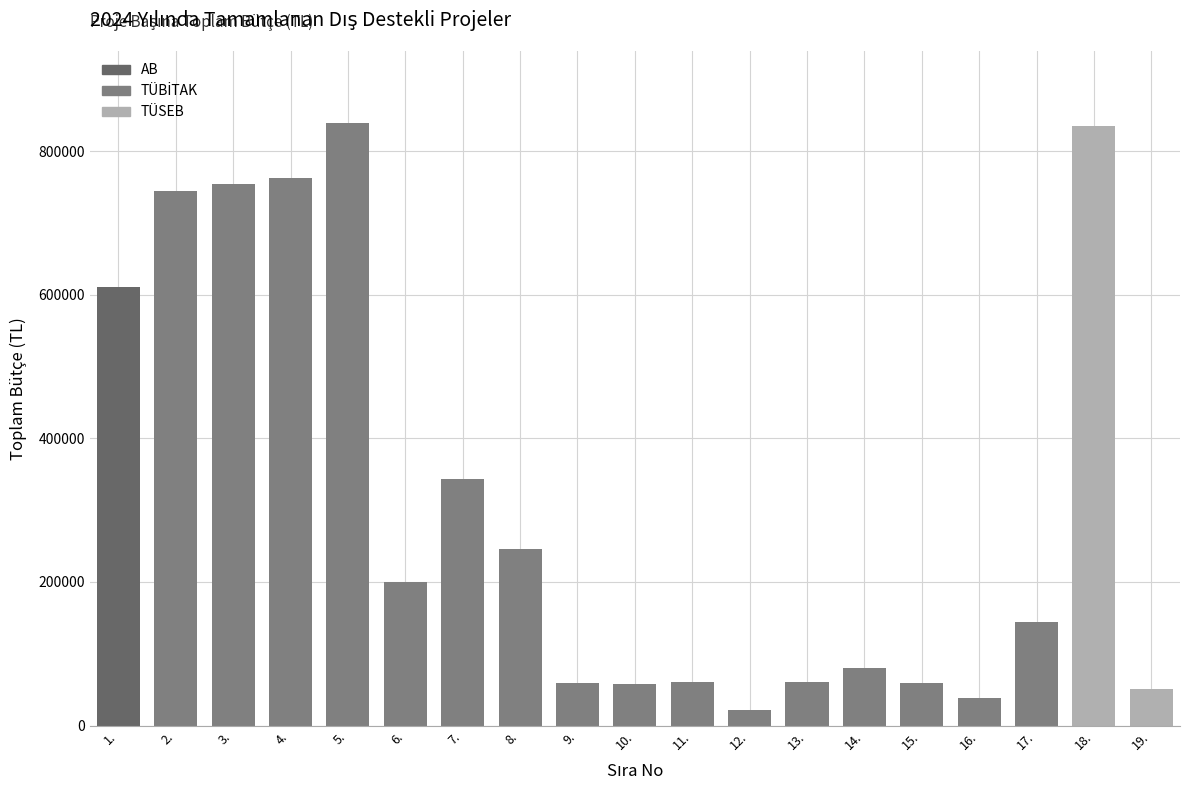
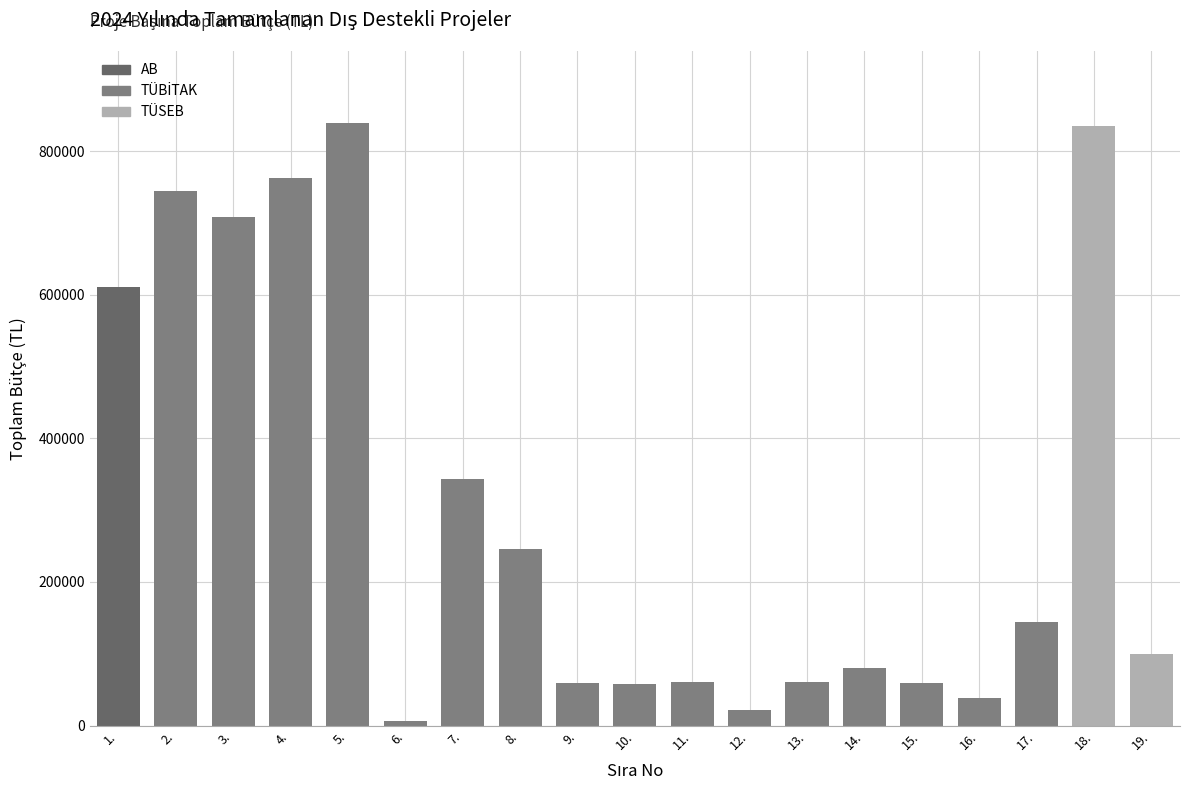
  {
    "1.": 610000,
    "2.": 740000,
-   "3.": 750000,
+   "3.": 710000,
    "4.": 760000,
    "5.": 840000,
-   "6.": 200000,
+   "6.": 10000,
    "7.": 340000,
    "8.": 250000,
    "9.": 60000,
    "10.": 60000,
    "11.": 60000,
    "12.": 20000,
    "13.": 60000,
    "14.": 80000,
    "15.": 60000,
    "16.": 40000,
    "17.": 140000,
    "18.": 830000,
-   "19.": 50000
+   "19.": 100000
  }
